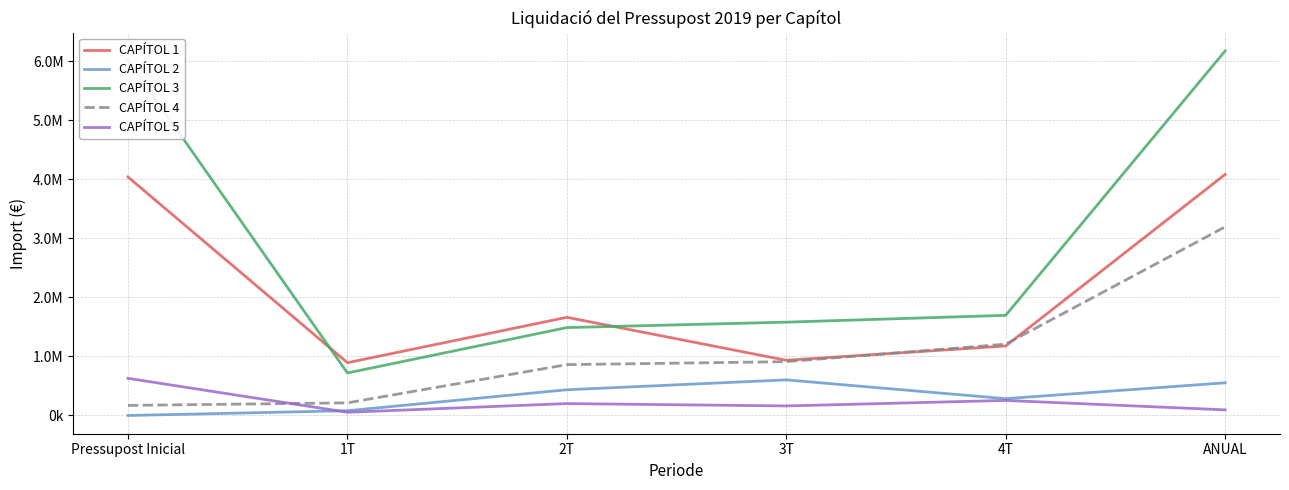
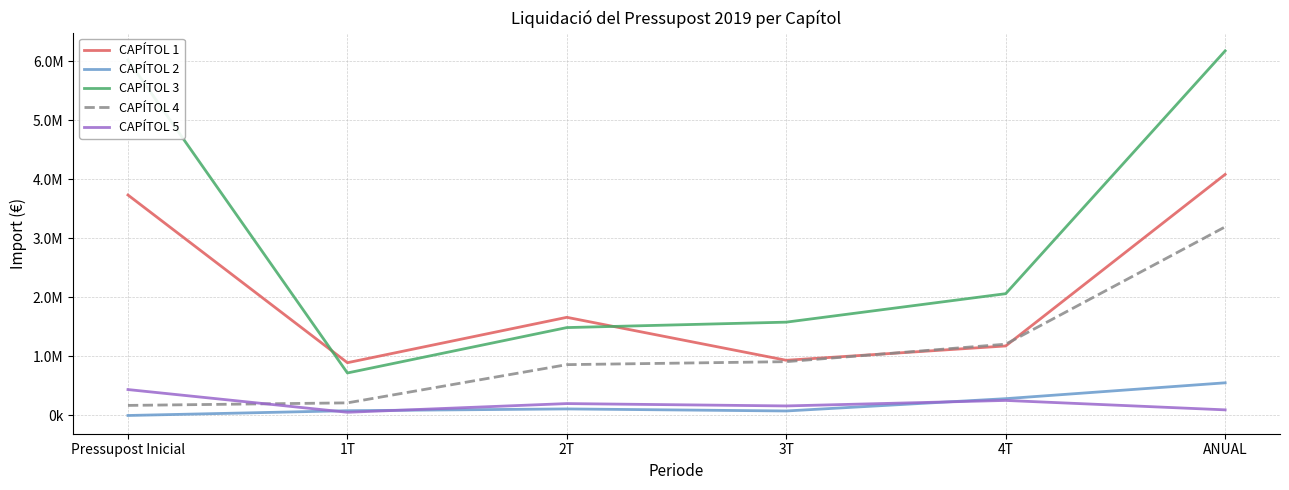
  {
    "CAPÍTOL 1": {
-     "Pressupost Inicial": 4000000,
+     "Pressupost Inicial": 3700000,
      "1T": 900000,
      "2T": 1700000,
      "ANUAL": 4100000
    },
    "CAPÍTOL 2": {
      "Pressupost Inicial": 0,
-     "2T": 400000,
-     "3T": 600000,
+     "2T": 100000,
+     "3T": 100000,
      "ANUAL": 600000
    },
    "CAPÍTOL 3": {
      "1T": 700000,
      "2T": 1500000,
      "3T": 1600000,
-     "4T": 1700000,
+     "4T": 2100000,
      "ANUAL": 6200000
    },
    "CAPÍTOL 4": {
      "Pressupost Inicial": 200000,
      "1T": 200000,
      "2T": 900000,
      "ANUAL": 3200000
    },
    "CAPÍTOL 5": {
-     "Pressupost Inicial": 600000,
+     "Pressupost Inicial": 400000,
      "2T": 200000,
      "3T": 200000,
      "ANUAL": 100000
    }
  }
